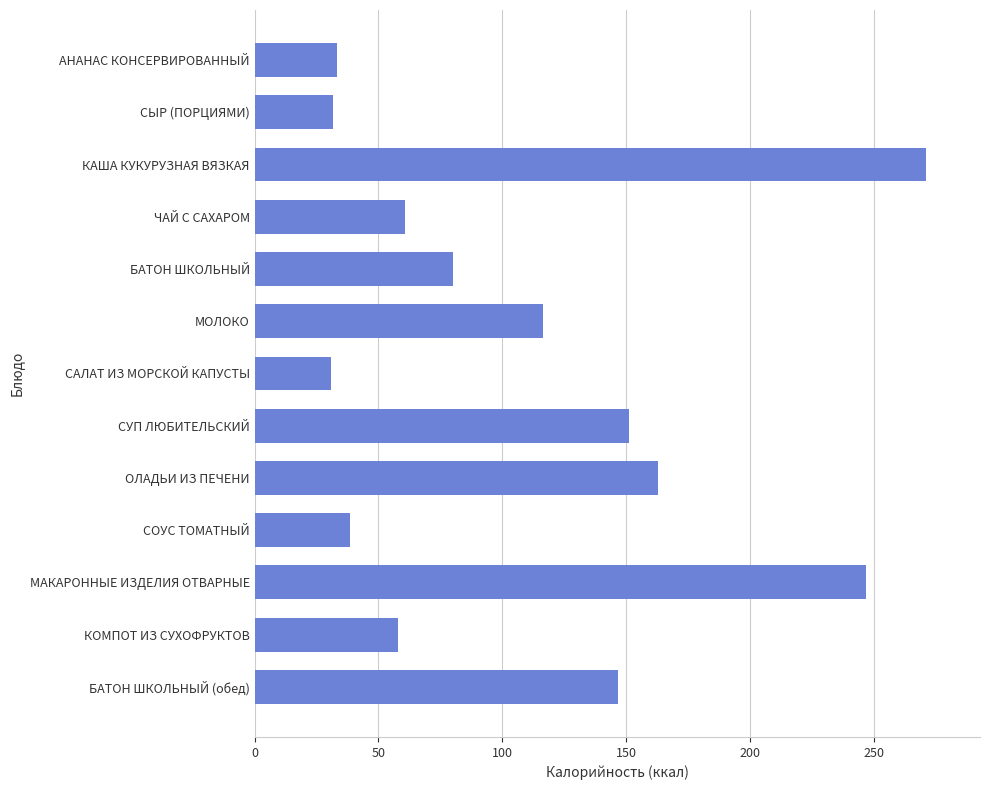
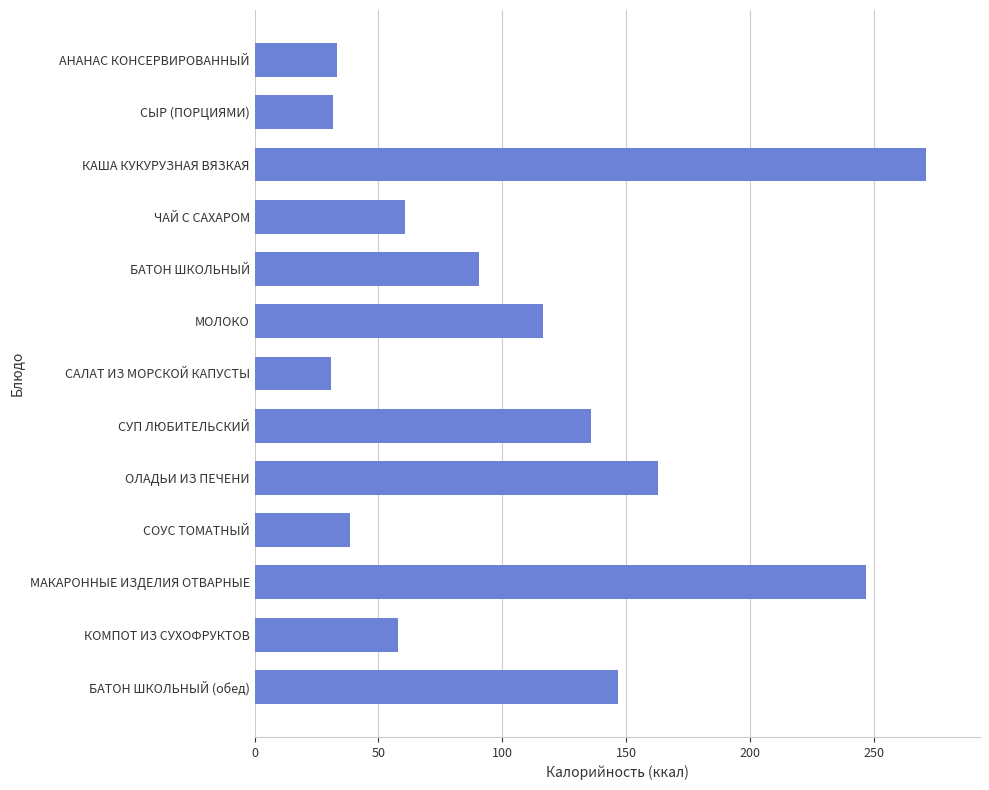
  {
    "АНАНАС КОНСЕРВИРОВАННЫЙ": 33,
    "СЫР (ПОРЦИЯМИ)": 32,
    "КАША КУКУРУЗНАЯ ВЯЗКАЯ": 271,
    "ЧАЙ С САХАРОМ": 61,
-   "БАТОН ШКОЛЬНЫЙ": 80,
+   "БАТОН ШКОЛЬНЫЙ": 91,
    "МОЛОКО": 116,
    "САЛАТ ИЗ МОРСКОЙ КАПУСТЫ": 31,
-   "СУП ЛЮБИТЕЛЬСКИЙ": 151,
+   "СУП ЛЮБИТЕЛЬСКИЙ": 136,
    "ОЛАДЬИ ИЗ ПЕЧЕНИ": 163,
    "СОУС ТОМАТНЫЙ": 38,
    "МАКАРОННЫЕ ИЗДЕЛИЯ ОТВАРНЫЕ": 247,
    "КОМПОТ ИЗ СУХОФРУКТОВ": 58,
    "БАТОН ШКОЛЬНЫЙ (обед)": 147
  }
